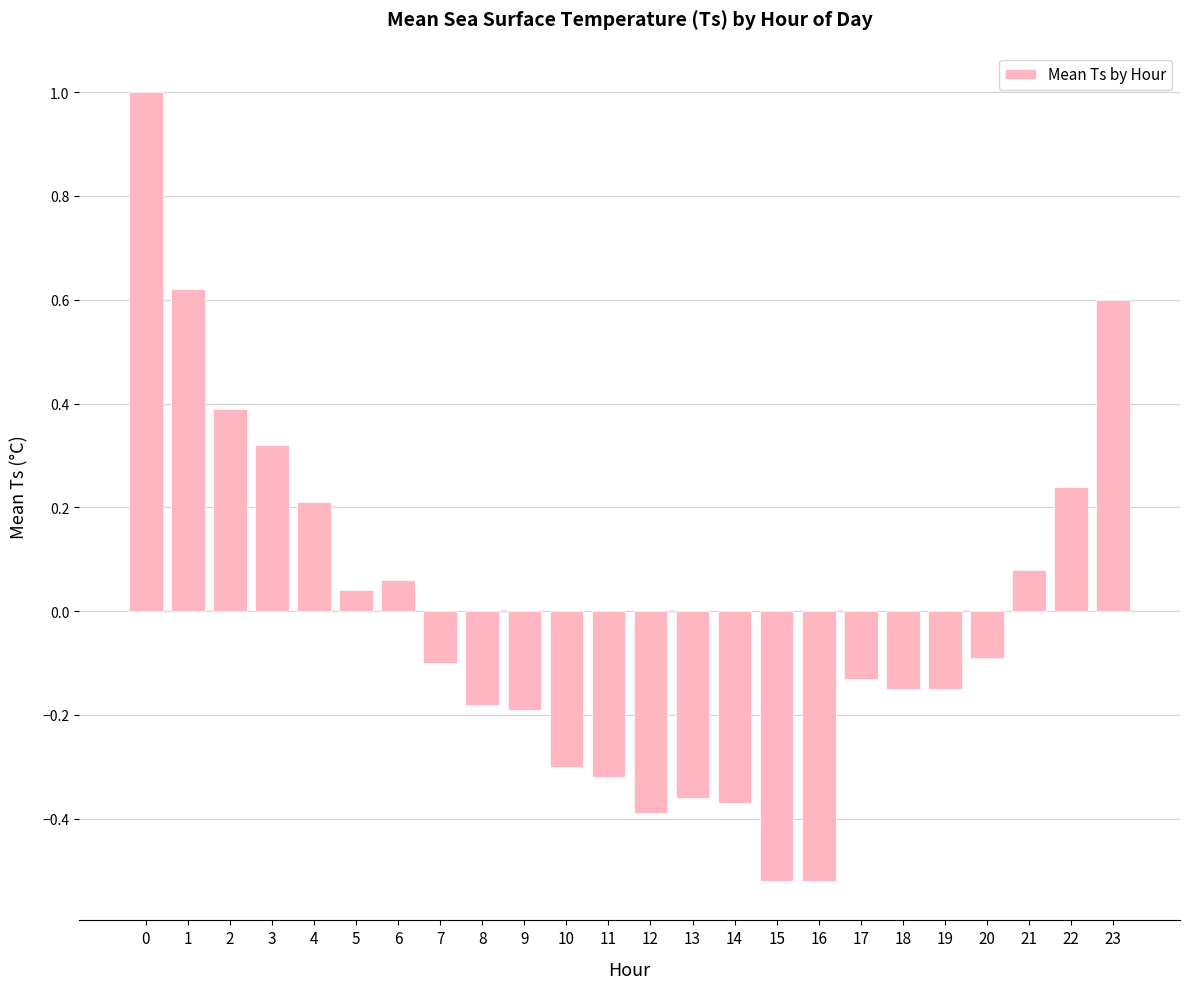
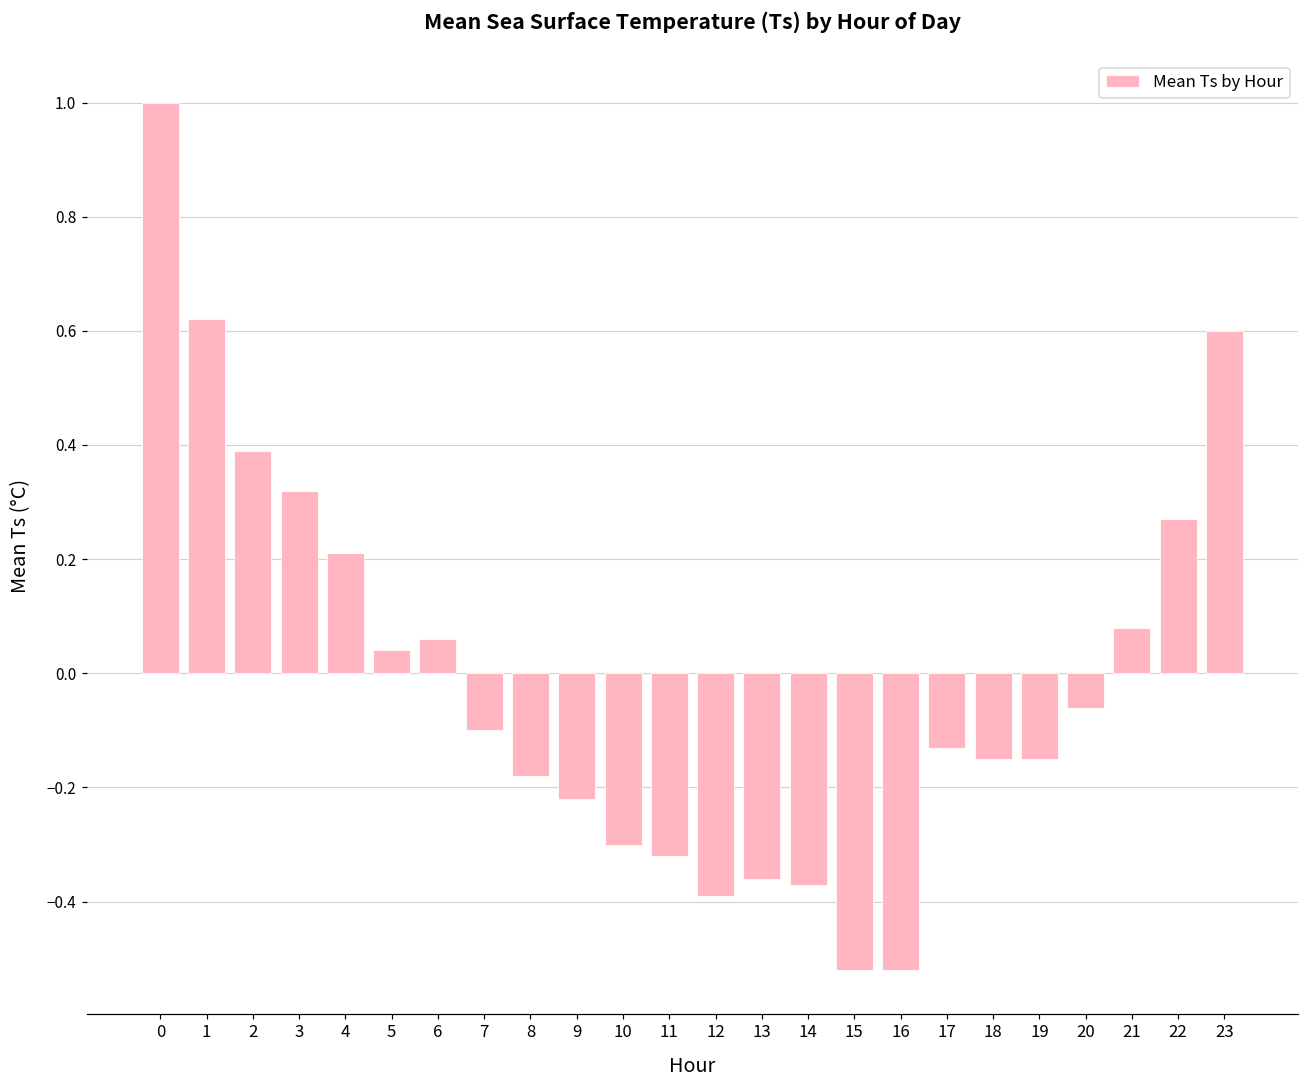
  {
    "0": 1.00,
    "1": 0.62,
    "2": 0.39,
    "3": 0.32,
    "4": 0.21,
    "5": 0.04,
    "6": 0.06,
    "7": -0.10,
    "8": -0.18,
-   "9": -0.19,
+   "9": -0.22,
    "10": -0.30,
    "11": -0.32,
    "12": -0.39,
    "13": -0.36,
    "14": -0.37,
    "15": -0.52,
    "16": -0.52,
    "17": -0.13,
    "18": -0.15,
    "19": -0.15,
-   "20": -0.09,
+   "20": -0.06,
    "21": 0.08,
-   "22": 0.24,
+   "22": 0.27,
    "23": 0.60
  }
